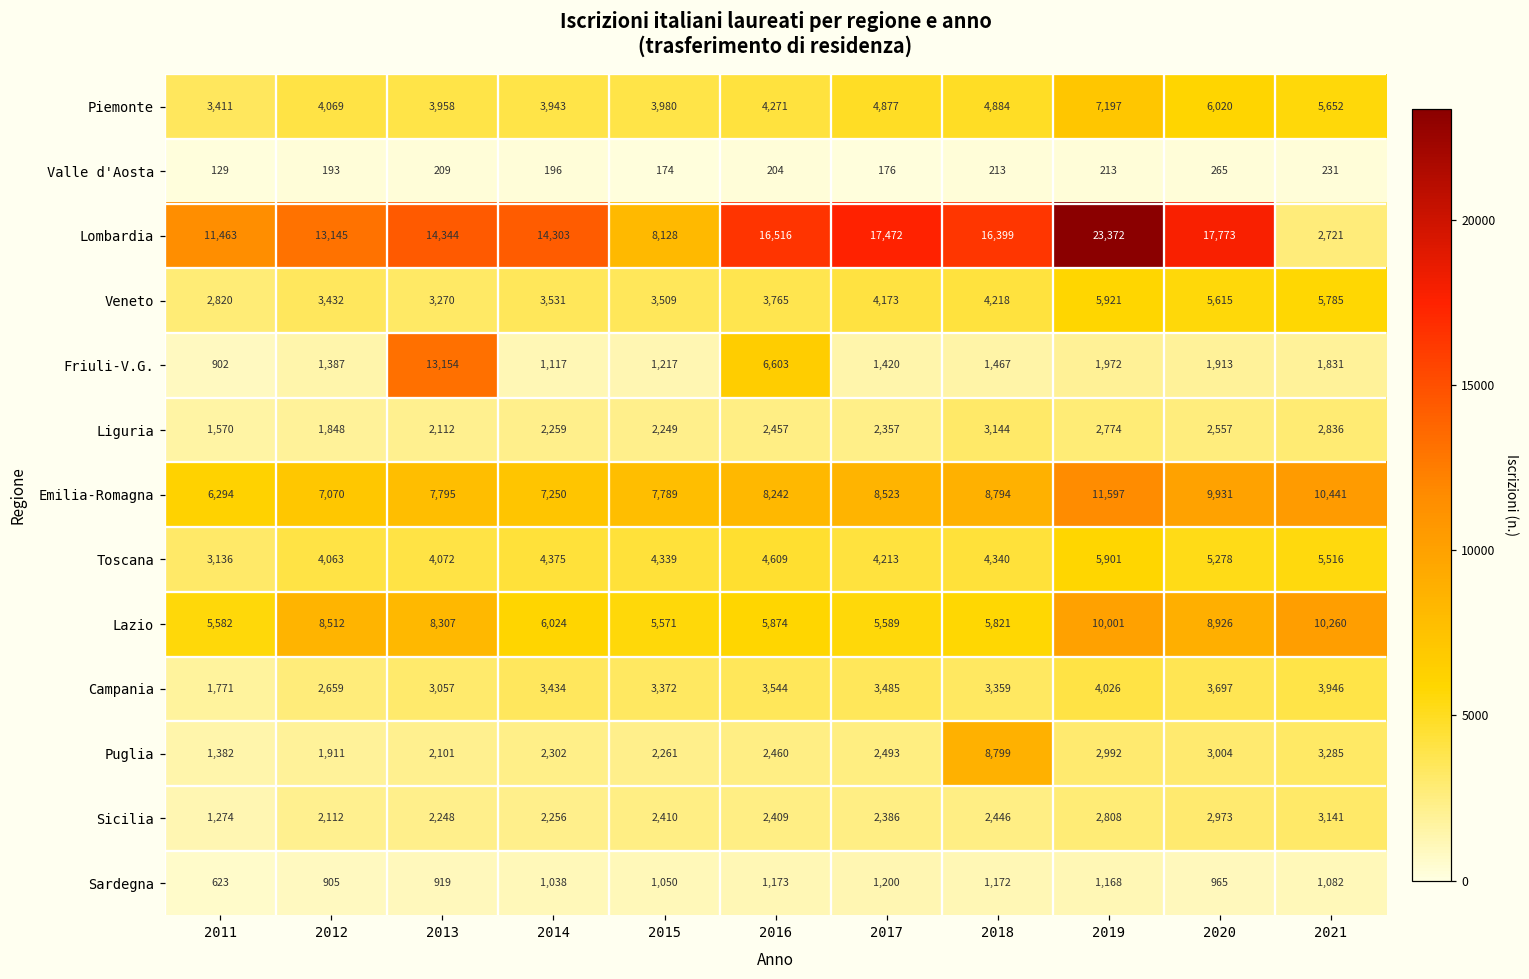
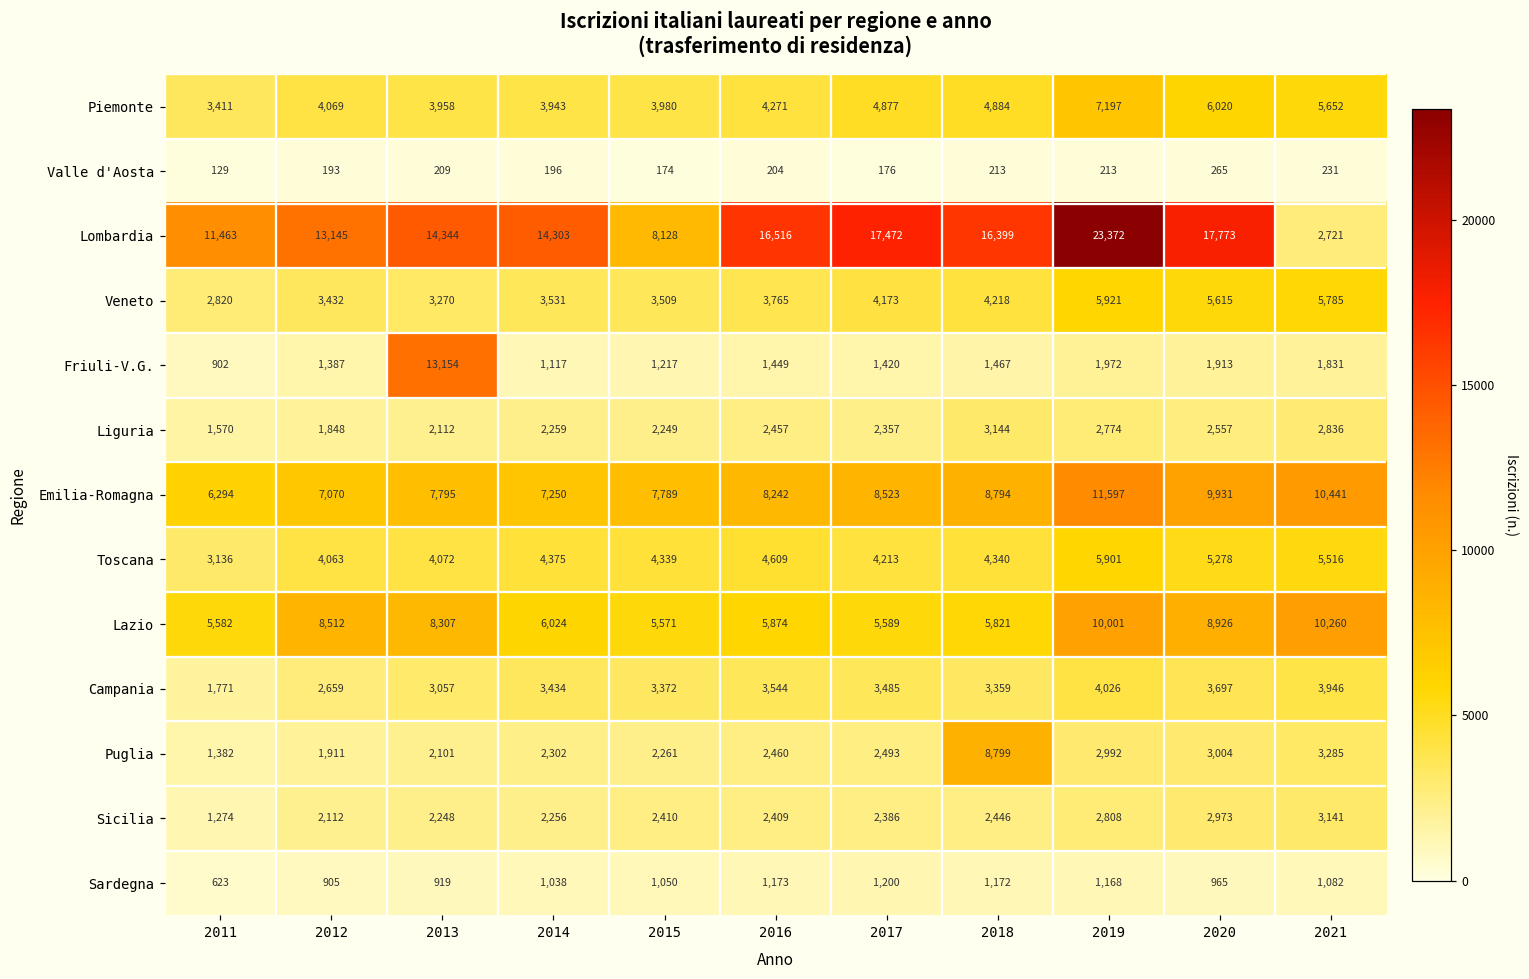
  {
    "Piemonte": {
      "2011": "3,411",
      "2012": "4,069",
      "2013": "3,958",
      "2014": "3,943",
      "2015": "3,980",
      "2016": "4,271",
      "2017": "4,877",
      "2018": "4,884",
      "2019": "7,197",
      "2020": "6,020",
      "2021": "5,652"
    },
    "Valle d'Aosta": {
      "2011": "129",
      "2012": "193",
      "2013": "209",
      "2014": "196",
      "2015": "174",
      "2016": "204",
      "2017": "176",
      "2018": "213",
      "2019": "213",
      "2020": "265",
      "2021": "231"
    },
    "Lombardia": {
      "2011": "11,463",
      "2012": "13,145",
      "2013": "14,344",
      "2014": "14,303",
      "2015": "8,128",
      "2016": "16,516",
      "2017": "17,472",
      "2018": "16,399",
      "2019": "23,372",
      "2020": "17,773",
      "2021": "2,721"
    },
    "Veneto": {
      "2011": "2,820",
      "2012": "3,432",
      "2013": "3,270",
      "2014": "3,531",
      "2015": "3,509",
      "2016": "3,765",
      "2017": "4,173",
      "2018": "4,218",
      "2019": "5,921",
      "2020": "5,615",
      "2021": "5,785"
    },
    "Friuli-V.G.": {
      "2011": "902",
      "2012": "1,387",
      "2013": "13,154",
      "2014": "1,117",
      "2015": "1,217",
-     "2016": "6,603",
+     "2016": "1,449",
      "2017": "1,420",
      "2018": "1,467",
      "2019": "1,972",
      "2020": "1,913",
      "2021": "1,831"
    },
    "Liguria": {
      "2011": "1,570",
      "2012": "1,848",
      "2013": "2,112",
      "2014": "2,259",
      "2015": "2,249",
      "2016": "2,457",
      "2017": "2,357",
      "2018": "3,144",
      "2019": "2,774",
      "2020": "2,557",
      "2021": "2,836"
    },
    "Emilia-Romagna": {
      "2011": "6,294",
      "2012": "7,070",
      "2013": "7,795",
      "2014": "7,250",
      "2015": "7,789",
      "2016": "8,242",
      "2017": "8,523",
      "2018": "8,794",
      "2019": "11,597",
      "2020": "9,931",
      "2021": "10,441"
    },
    "Toscana": {
      "2011": "3,136",
      "2012": "4,063",
      "2013": "4,072",
      "2014": "4,375",
      "2015": "4,339",
      "2016": "4,609",
      "2017": "4,213",
      "2018": "4,340",
      "2019": "5,901",
      "2020": "5,278",
      "2021": "5,516"
    },
    "Lazio": {
      "2011": "5,582",
      "2012": "8,512",
      "2013": "8,307",
      "2014": "6,024",
      "2015": "5,571",
      "2016": "5,874",
      "2017": "5,589",
      "2018": "5,821",
      "2019": "10,001",
      "2020": "8,926",
      "2021": "10,260"
    },
    "Campania": {
      "2011": "1,771",
      "2012": "2,659",
      "2013": "3,057",
      "2014": "3,434",
      "2015": "3,372",
      "2016": "3,544",
      "2017": "3,485",
      "2018": "3,359",
      "2019": "4,026",
      "2020": "3,697",
      "2021": "3,946"
    },
    "Puglia": {
      "2011": "1,382",
      "2012": "1,911",
      "2013": "2,101",
      "2014": "2,302",
      "2015": "2,261",
      "2016": "2,460",
      "2017": "2,493",
      "2018": "8,799",
      "2019": "2,992",
      "2020": "3,004",
      "2021": "3,285"
    },
    "Sicilia": {
      "2011": "1,274",
      "2012": "2,112",
      "2013": "2,248",
      "2014": "2,256",
      "2015": "2,410",
      "2016": "2,409",
      "2017": "2,386",
      "2018": "2,446",
      "2019": "2,808",
      "2020": "2,973",
      "2021": "3,141"
    },
    "Sardegna": {
      "2011": "623",
      "2012": "905",
      "2013": "919",
      "2014": "1,038",
      "2015": "1,050",
      "2016": "1,173",
      "2017": "1,200",
      "2018": "1,172",
      "2019": "1,168",
      "2020": "965",
      "2021": "1,082"
    }
  }
